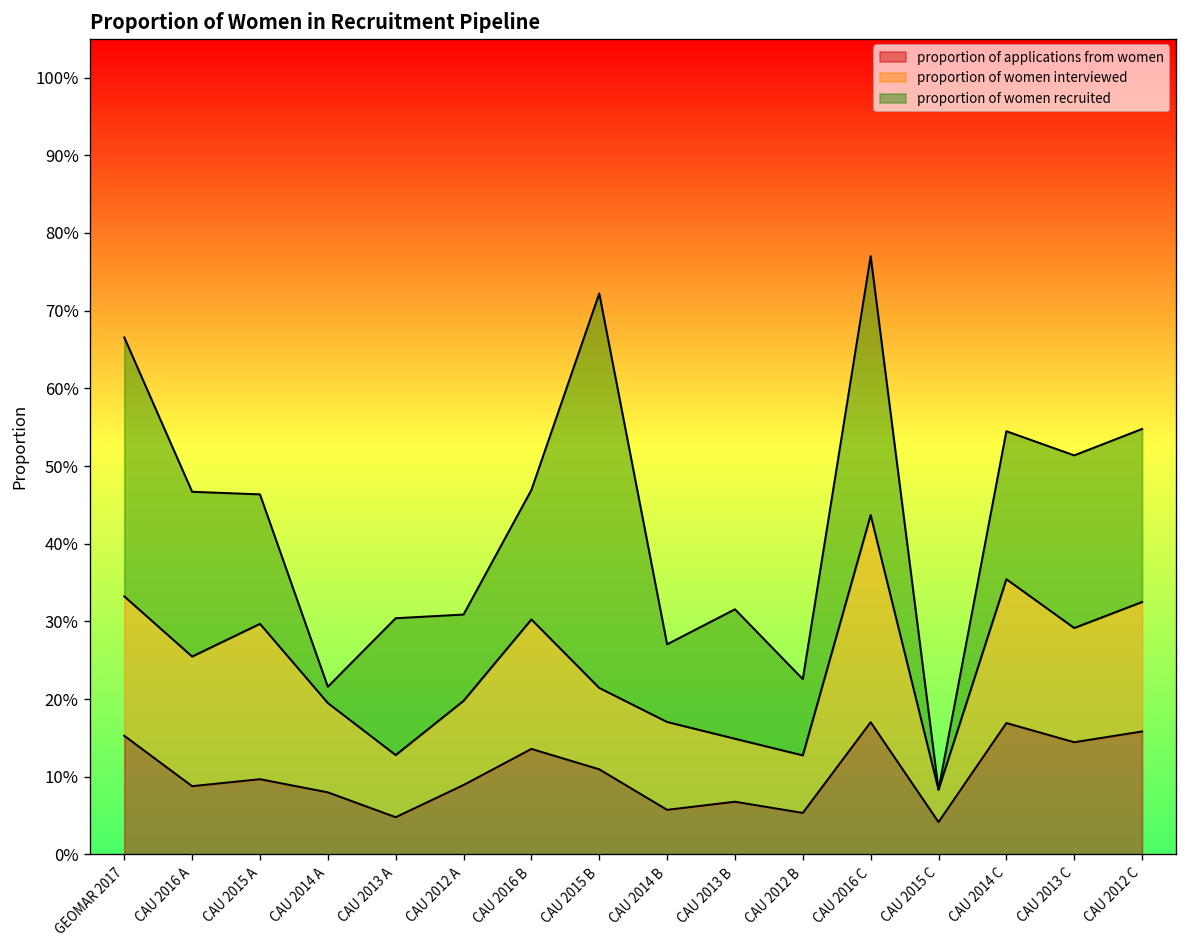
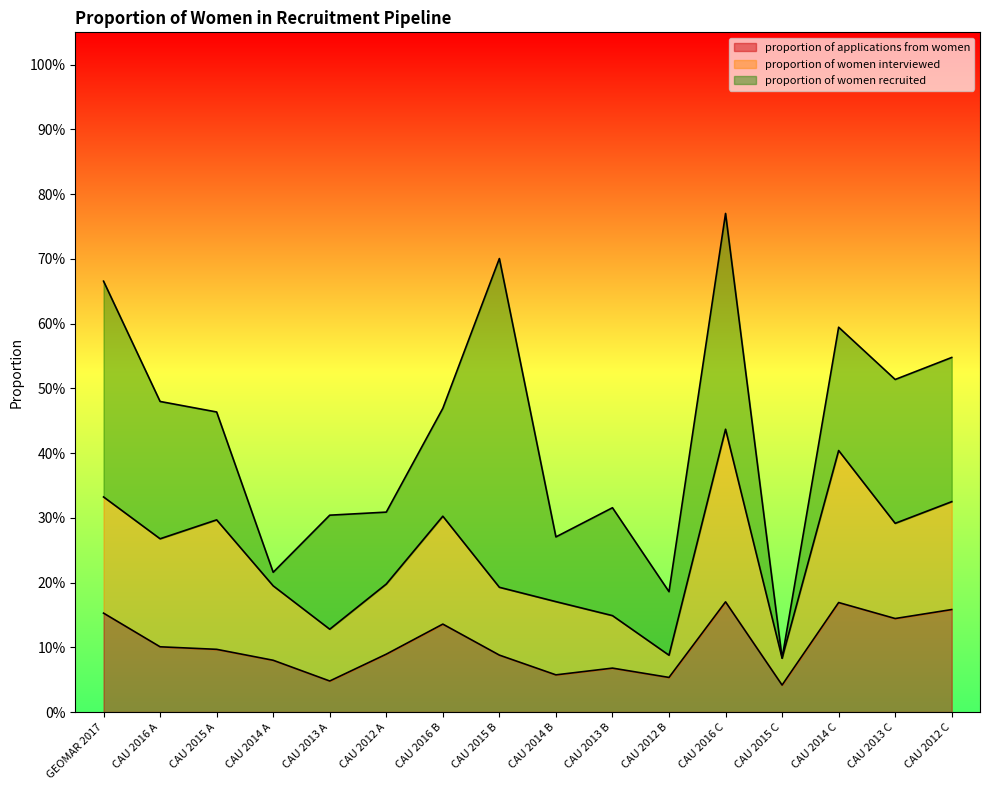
  {
    "proportion of applications from women": {
      "GEOMAR 2017": "15%",
-     "CAU 2016 A": "9%",
+     "CAU 2016 A": "10%",
      "CAU 2015 A": "10%",
      "CAU 2014 A": "8%",
      "CAU 2013 A": "5%",
      "CAU 2012 A": "9%",
      "CAU 2016 B": "14%",
-     "CAU 2015 B": "11%",
+     "CAU 2015 B": "9%",
      "CAU 2014 B": "6%",
      "CAU 2013 B": "7%",
      "CAU 2012 B": "5%",
      "CAU 2016 C": "17%",
      "CAU 2015 C": "4%",
      "CAU 2014 C": "17%",
      "CAU 2013 C": "14%",
      "CAU 2012 C": "16%"
    },
    "proportion of women interviewed": {
      "GEOMAR 2017": "18%",
      "CAU 2016 A": "17%",
      "CAU 2015 A": "20%",
      "CAU 2014 A": "11%",
      "CAU 2013 A": "8%",
      "CAU 2012 A": "11%",
      "CAU 2016 B": "17%",
      "CAU 2015 B": "10%",
      "CAU 2014 B": "11%",
      "CAU 2013 B": "8%",
-     "CAU 2012 B": "7%",
+     "CAU 2012 B": "3%",
      "CAU 2016 C": "27%",
-     "CAU 2014 C": "19%",
+     "CAU 2014 C": "23%",
      "CAU 2013 C": "15%",
      "CAU 2012 C": "17%"
    },
    "proportion of women recruited": {
      "GEOMAR 2017": "33%",
      "CAU 2016 A": "21%",
      "CAU 2015 A": "17%",
      "CAU 2014 A": "2%",
      "CAU 2013 A": "18%",
      "CAU 2012 A": "11%",
      "CAU 2016 B": "17%",
      "CAU 2015 B": "51%",
      "CAU 2014 B": "10%",
      "CAU 2013 B": "17%",
      "CAU 2012 B": "10%",
      "CAU 2016 C": "33%",
      "CAU 2014 C": "19%",
      "CAU 2013 C": "22%",
      "CAU 2012 C": "22%"
    }
  }
